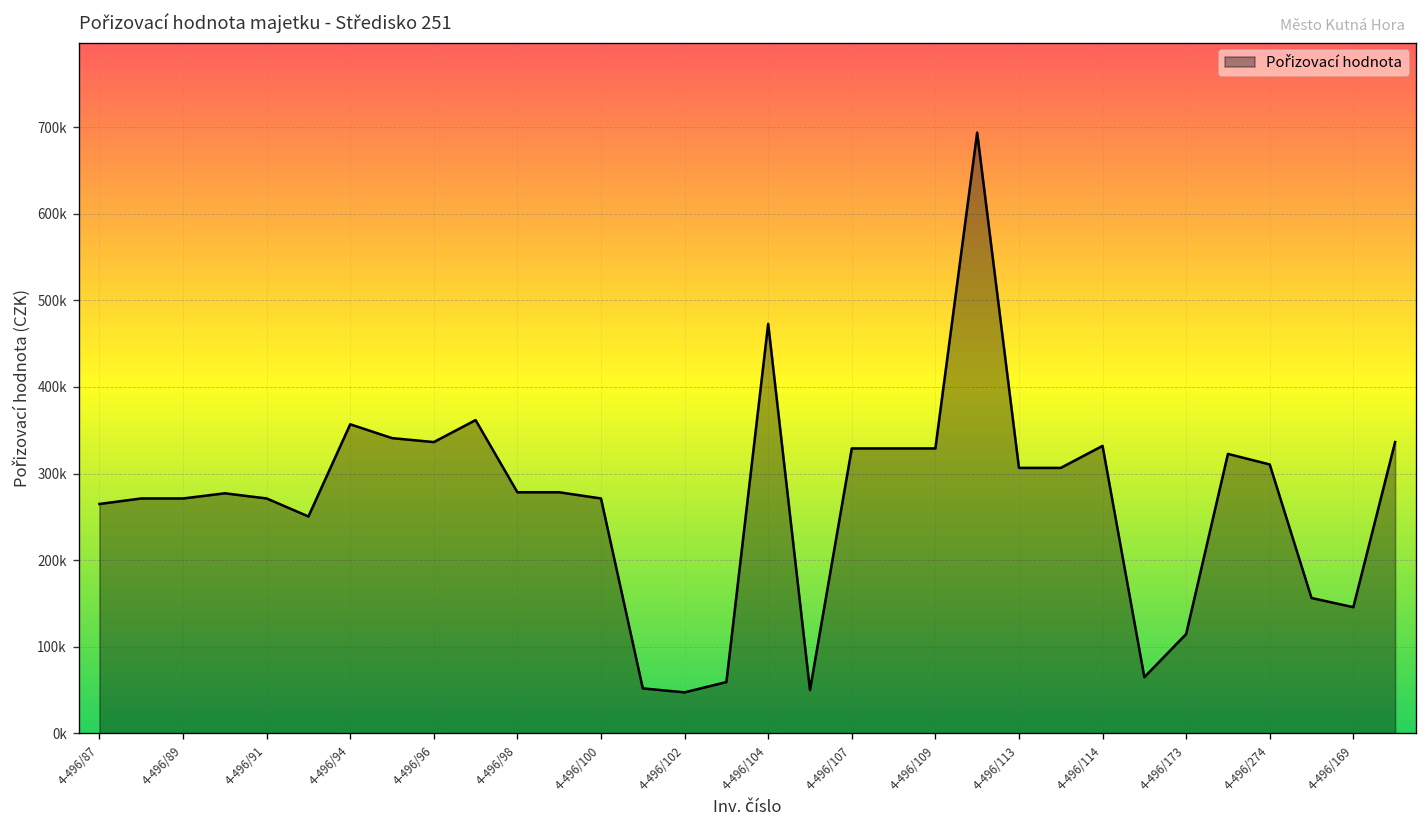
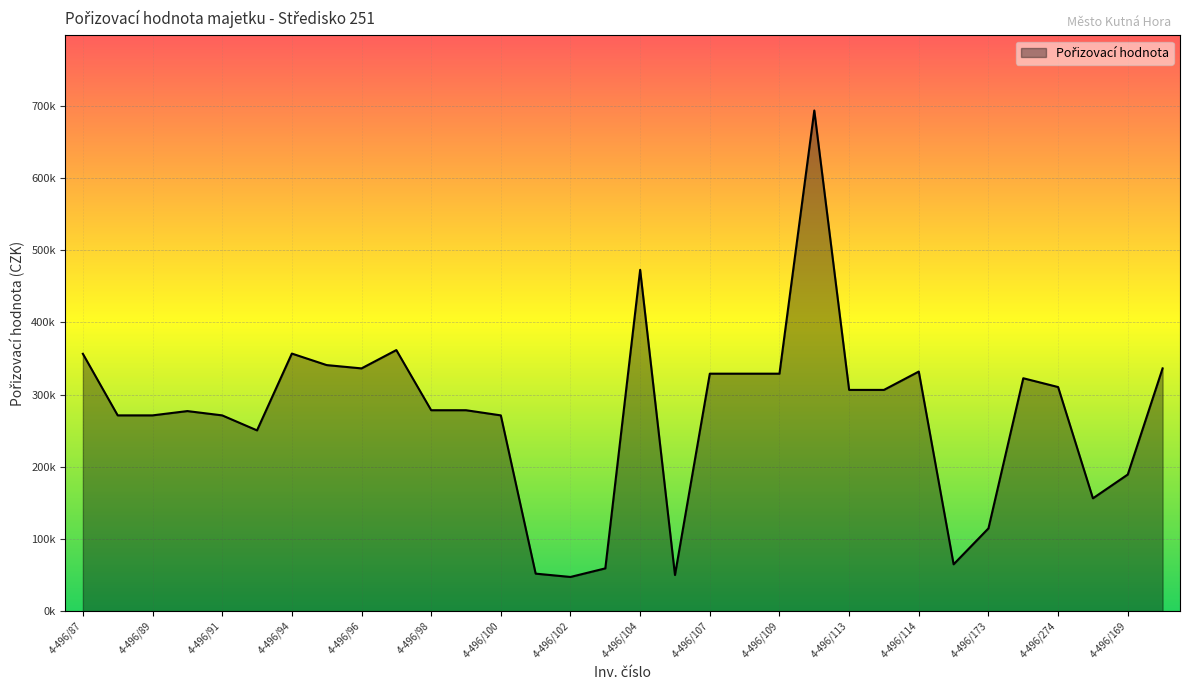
  {
-   "4-496/87": 260000,
+   "4-496/87": 360000,
    "4-496/89": 270000,
    "4-496/91": 270000,
    "4-496/94": 360000,
    "4-496/96": 340000,
    "4-496/98": 280000,
    "4-496/100": 270000,
    "4-496/102": 50000,
    "4-496/104": 470000,
    "4-496/107": 330000,
    "4-496/109": 330000,
    "4-496/113": 310000,
    "4-496/114": 330000,
    "4-496/173": 110000,
    "4-496/274": 310000,
-   "4-496/169": 150000
+   "4-496/169": 190000
  }
